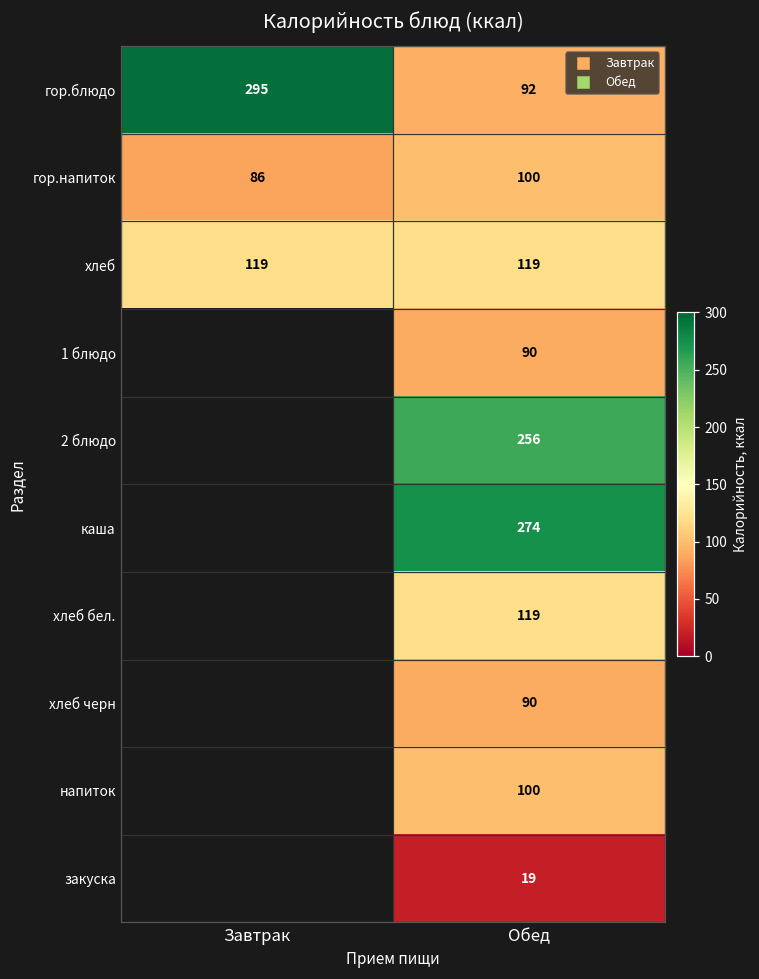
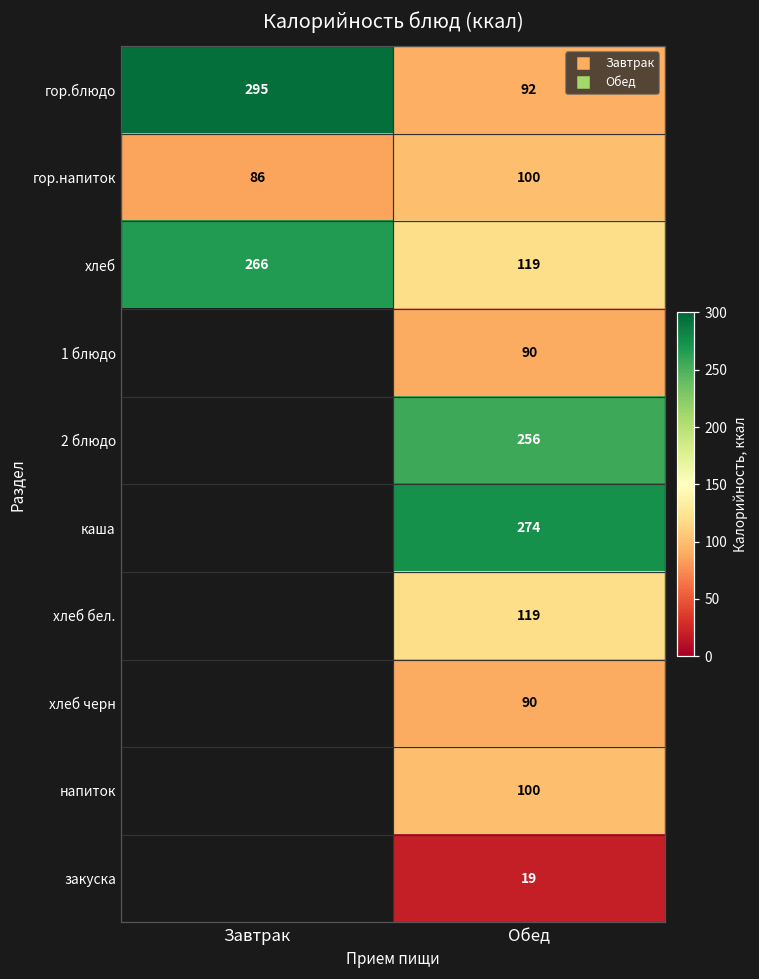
  {
    "гор.блюдо": {
      "Завтрак": 295,
      "Обед": 92
    },
    "гор.напиток": {
      "Завтрак": 86,
      "Обед": 100
    },
    "хлеб": {
-     "Завтрак": 119,
+     "Завтрак": 266,
      "Обед": 119
    },
    "1 блюдо": {
      "Обед": 90
    },
    "2 блюдо": {
      "Обед": 256
    },
    "каша": {
      "Обед": 274
    },
    "хлеб бел.": {
      "Обед": 119
    },
    "хлеб черн": {
      "Обед": 90
    },
    "напиток": {
      "Обед": 100
    },
    "закуска": {
      "Обед": 19
    }
  }
